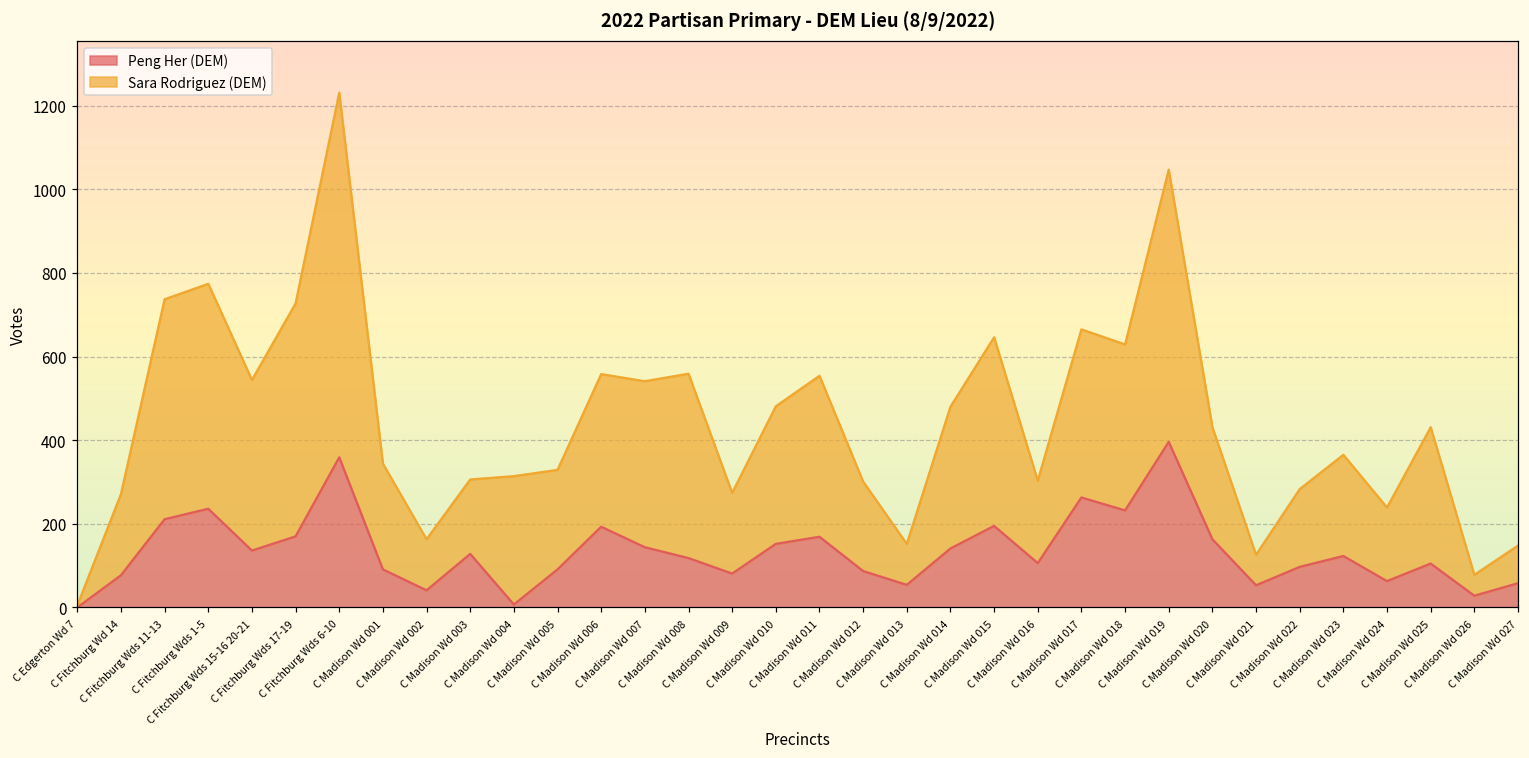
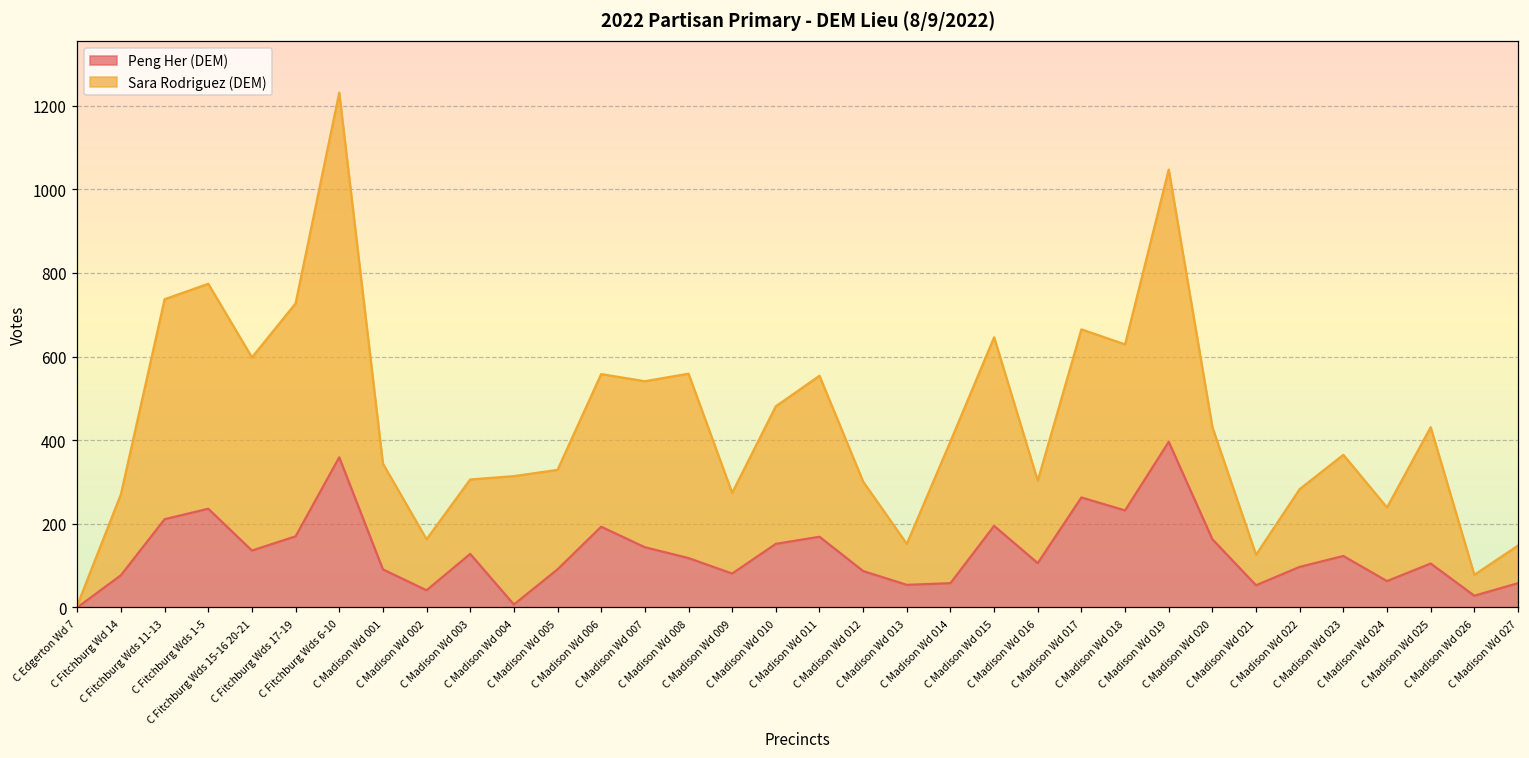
  {
    "Peng Her (DEM)": {
      "C Fitchburg Wd 14": 80,
      "C Fitchburg Wds 11-13": 210,
      "C Fitchburg Wds 1-5": 240,
      "C Fitchburg Wds 15-16 20-21": 140,
      "C Fitchburg Wds 17-19": 170,
      "C Fitchburg Wds 6-10": 360,
      "C Madison Wd 001": 90,
      "C Madison Wd 002": 40,
      "C Madison Wd 003": 130,
      "C Madison Wd 004": 10,
      "C Madison Wd 005": 90,
      "C Madison Wd 006": 190,
      "C Madison Wd 007": 140,
      "C Madison Wd 008": 120,
      "C Madison Wd 009": 80,
      "C Madison Wd 010": 150,
      "C Madison Wd 011": 170,
      "C Madison Wd 012": 90,
      "C Madison Wd 013": 50,
-     "C Madison Wd 014": 140,
+     "C Madison Wd 014": 60,
      "C Madison Wd 015": 200,
      "C Madison Wd 016": 110,
      "C Madison Wd 017": 260,
      "C Madison Wd 018": 230,
      "C Madison Wd 019": 400,
      "C Madison Wd 020": 160,
      "C Madison Wd 021": 50,
      "C Madison Wd 022": 100,
      "C Madison Wd 023": 120,
      "C Madison Wd 024": 60,
      "C Madison Wd 025": 110,
      "C Madison Wd 026": 30,
      "C Madison Wd 027": 60
    },
    "Sara Rodriguez (DEM)": {
      "C Fitchburg Wd 14": 190,
      "C Fitchburg Wds 11-13": 530,
      "C Fitchburg Wds 1-5": 540,
-     "C Fitchburg Wds 15-16 20-21": 410,
+     "C Fitchburg Wds 15-16 20-21": 460,
      "C Fitchburg Wds 17-19": 560,
      "C Fitchburg Wds 6-10": 870,
      "C Madison Wd 001": 250,
      "C Madison Wd 002": 120,
      "C Madison Wd 003": 180,
      "C Madison Wd 004": 310,
      "C Madison Wd 005": 240,
      "C Madison Wd 006": 370,
      "C Madison Wd 007": 400,
      "C Madison Wd 008": 440,
      "C Madison Wd 009": 190,
      "C Madison Wd 010": 330,
      "C Madison Wd 011": 390,
      "C Madison Wd 012": 210,
      "C Madison Wd 013": 100,
      "C Madison Wd 014": 340,
      "C Madison Wd 015": 450,
      "C Madison Wd 016": 200,
      "C Madison Wd 017": 400,
      "C Madison Wd 018": 400,
      "C Madison Wd 019": 650,
      "C Madison Wd 020": 270,
      "C Madison Wd 021": 70,
      "C Madison Wd 022": 190,
      "C Madison Wd 023": 240,
      "C Madison Wd 024": 180,
      "C Madison Wd 025": 330,
      "C Madison Wd 026": 50,
      "C Madison Wd 027": 90
    }
  }
